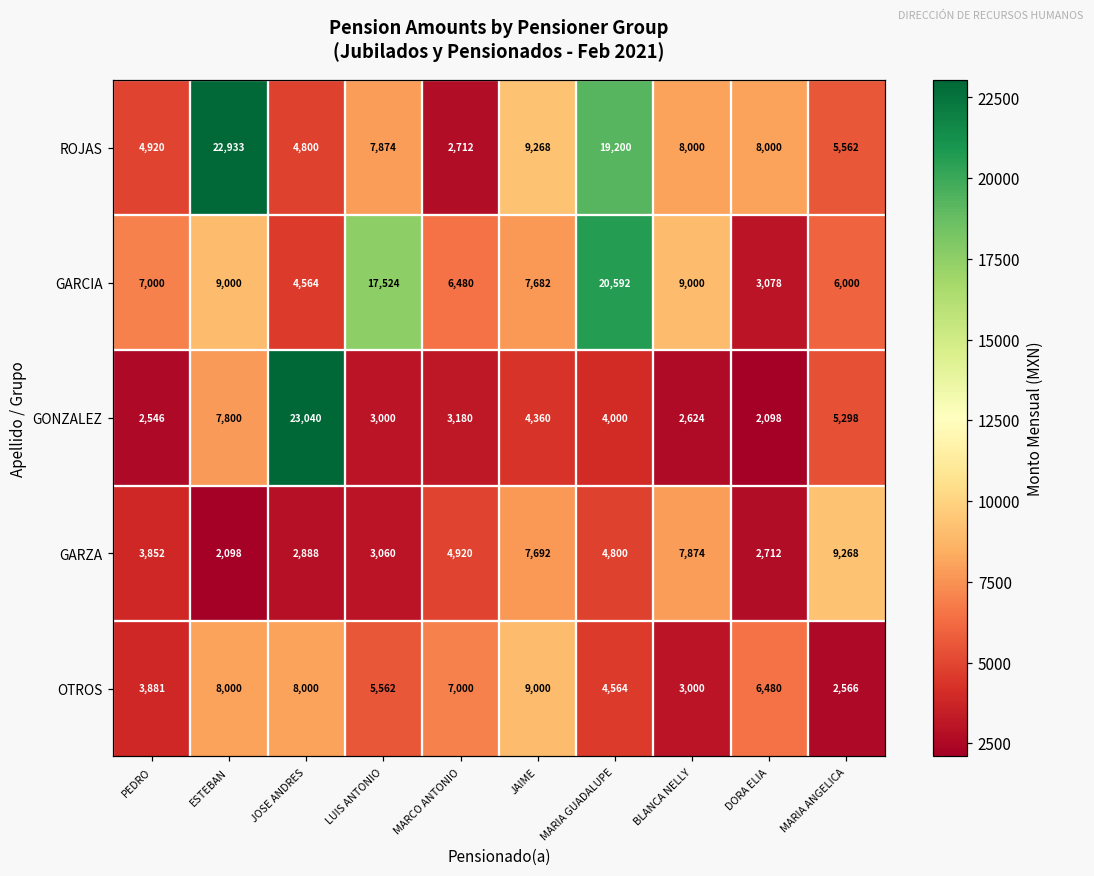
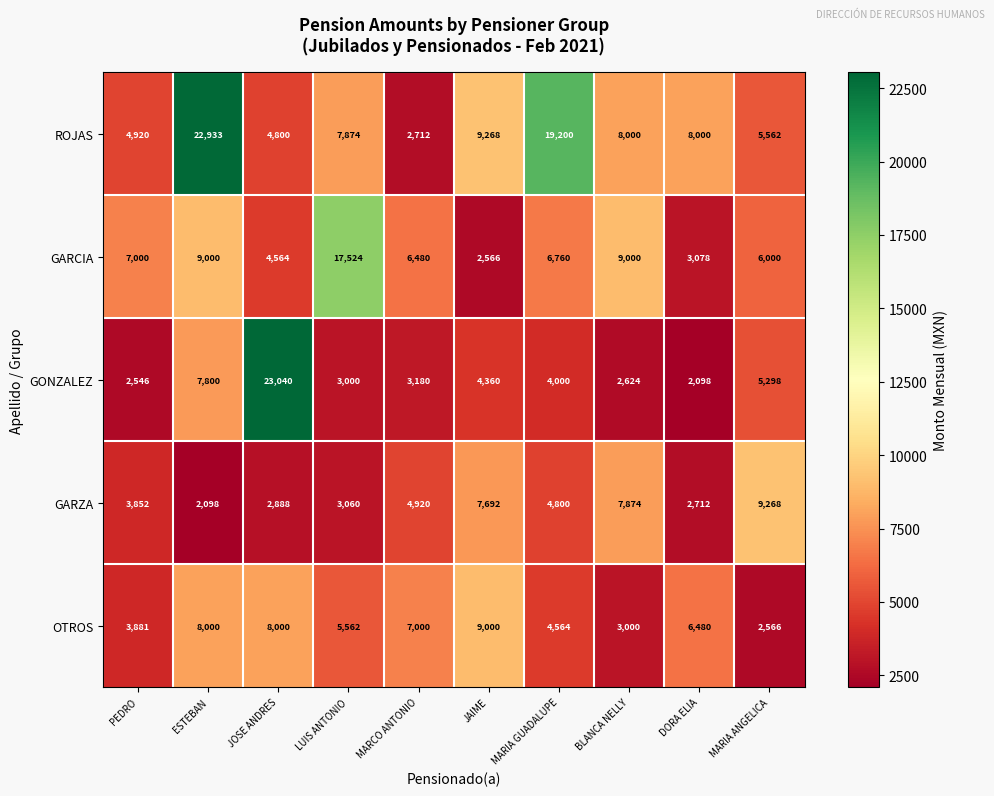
  {
    "ROJAS": {
      "PEDRO": "4,920",
      "ESTEBAN": "22,933",
      "JOSE ANDRES": "4,800",
      "LUIS ANTONIO": "7,874",
      "MARCO ANTONIO": "2,712",
      "JAIME": "9,268",
      "MARIA GUADALUPE": "19,200",
      "BLANCA NELLY": "8,000",
      "DORA ELIA": "8,000",
      "MARIA ANGELICA": "5,562"
    },
    "GARCIA": {
      "PEDRO": "7,000",
      "ESTEBAN": "9,000",
      "JOSE ANDRES": "4,564",
      "LUIS ANTONIO": "17,524",
      "MARCO ANTONIO": "6,480",
-     "JAIME": "7,682",
-     "MARIA GUADALUPE": "20,592",
+     "JAIME": "2,566",
+     "MARIA GUADALUPE": "6,760",
      "BLANCA NELLY": "9,000",
      "DORA ELIA": "3,078",
      "MARIA ANGELICA": "6,000"
    },
    "GONZALEZ": {
      "PEDRO": "2,546",
      "ESTEBAN": "7,800",
      "JOSE ANDRES": "23,040",
      "LUIS ANTONIO": "3,000",
      "MARCO ANTONIO": "3,180",
      "JAIME": "4,360",
      "MARIA GUADALUPE": "4,000",
      "BLANCA NELLY": "2,624",
      "DORA ELIA": "2,098",
      "MARIA ANGELICA": "5,298"
    },
    "GARZA": {
      "PEDRO": "3,852",
      "ESTEBAN": "2,098",
      "JOSE ANDRES": "2,888",
      "LUIS ANTONIO": "3,060",
      "MARCO ANTONIO": "4,920",
      "JAIME": "7,692",
      "MARIA GUADALUPE": "4,800",
      "BLANCA NELLY": "7,874",
      "DORA ELIA": "2,712",
      "MARIA ANGELICA": "9,268"
    },
    "OTROS": {
      "PEDRO": "3,881",
      "ESTEBAN": "8,000",
      "JOSE ANDRES": "8,000",
      "LUIS ANTONIO": "5,562",
      "MARCO ANTONIO": "7,000",
      "JAIME": "9,000",
      "MARIA GUADALUPE": "4,564",
      "BLANCA NELLY": "3,000",
      "DORA ELIA": "6,480",
      "MARIA ANGELICA": "2,566"
    }
  }
